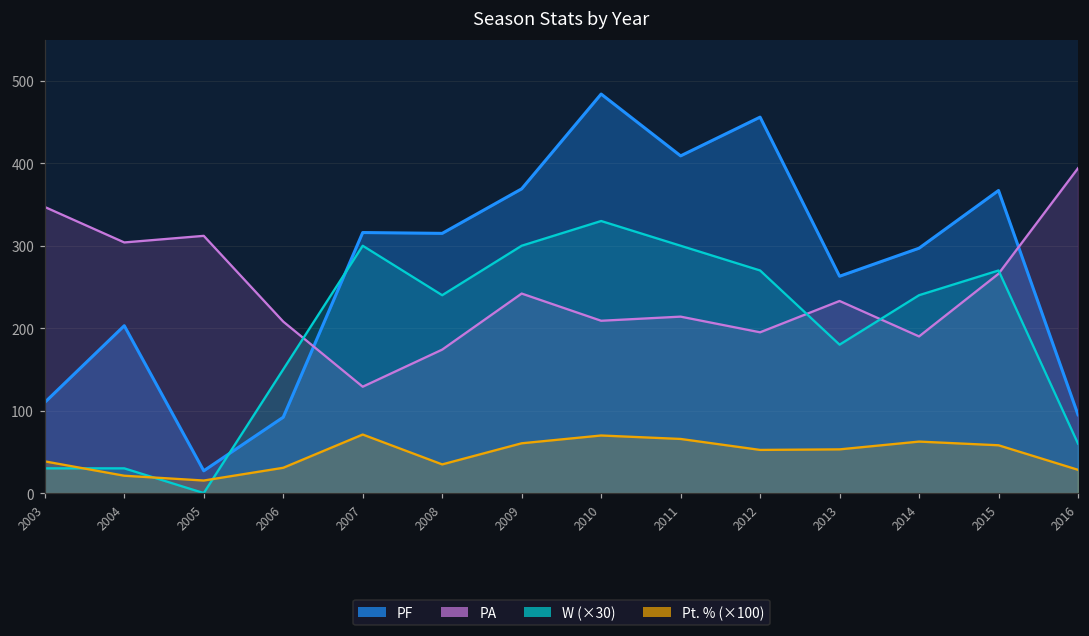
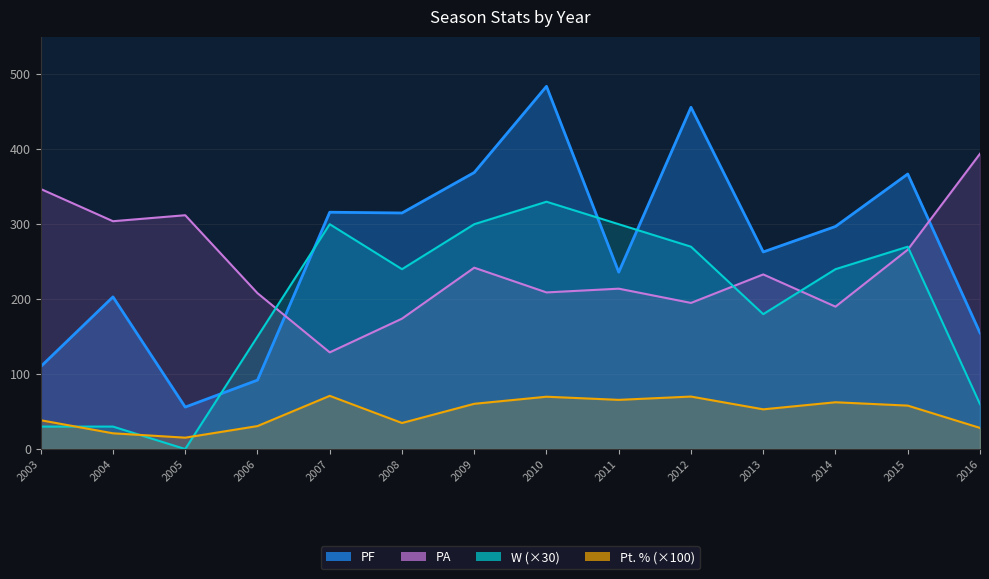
  {
    "PF": {
      "2003": 110,
      "2004": 200,
-     "2005": 30,
+     "2005": 60,
      "2006": 90,
      "2007": 320,
      "2008": 320,
      "2009": 370,
      "2010": 480,
-     "2011": 410,
+     "2011": 240,
      "2012": 460,
      "2013": 260,
      "2014": 300,
      "2015": 370,
-     "2016": 100
+     "2016": 160
    },
    "W (×30)": {
      "2003": 30,
      "2004": 30,
      "2005": 0,
      "2006": 150,
      "2007": 300,
      "2008": 240,
      "2009": 300,
      "2010": 330,
      "2011": 300,
      "2012": 270,
      "2013": 180,
      "2014": 240,
      "2015": 270,
      "2016": 60
    },
    "Pt. % (×100)": {
      "2003": 40,
      "2004": 20,
      "2005": 20,
      "2006": 30,
      "2007": 70,
      "2008": 30,
      "2009": 60,
      "2010": 70,
      "2011": 70,
-     "2012": 50,
+     "2012": 70,
      "2013": 50,
      "2014": 60,
      "2015": 60,
      "2016": 30
    }
  }
